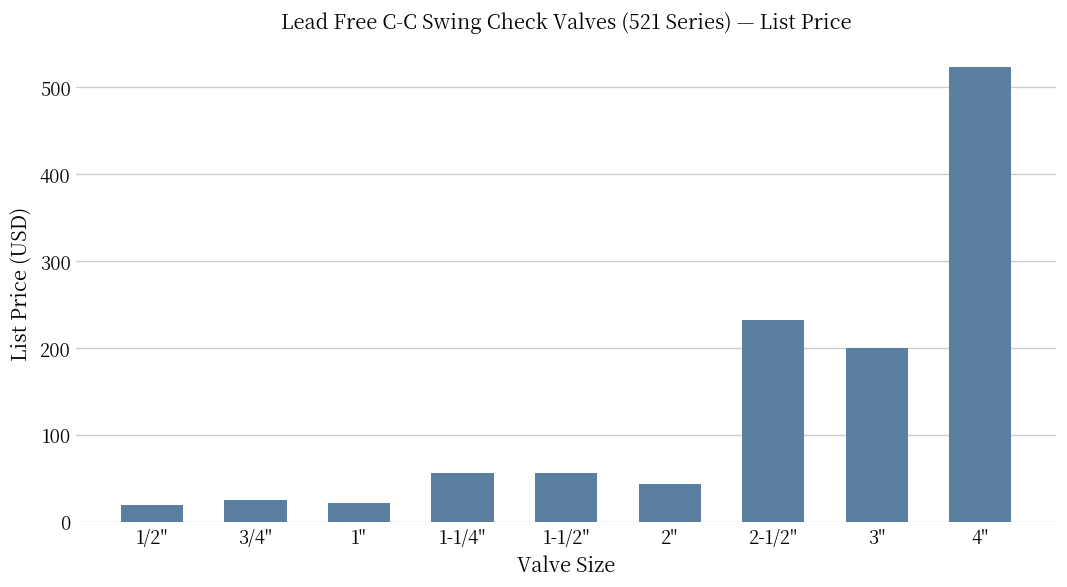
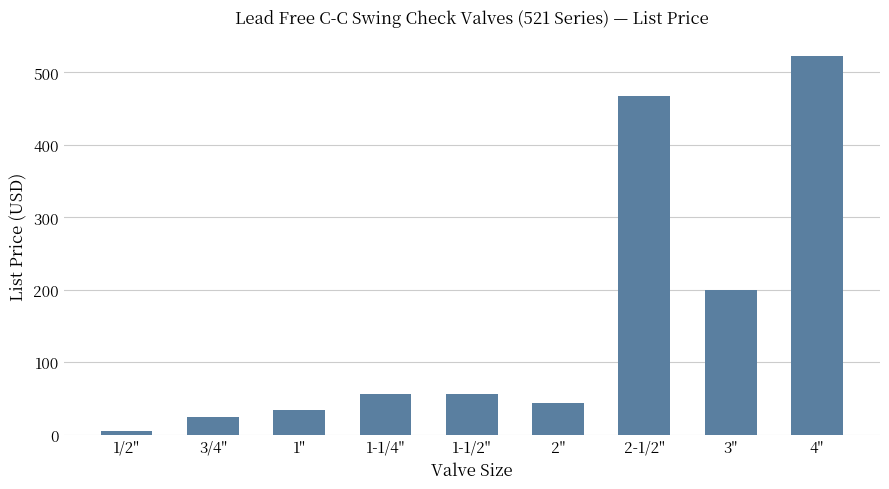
  {
-   "1/2\"": 20,
+   "1/2\"": 10,
    "3/4\"": 20,
-   "1\"": 20,
+   "1\"": 30,
    "1-1/4\"": 60,
    "1-1/2\"": 60,
    "2\"": 40,
-   "2-1/2\"": 230,
+   "2-1/2\"": 470,
    "3\"": 200,
    "4\"": 520
  }
